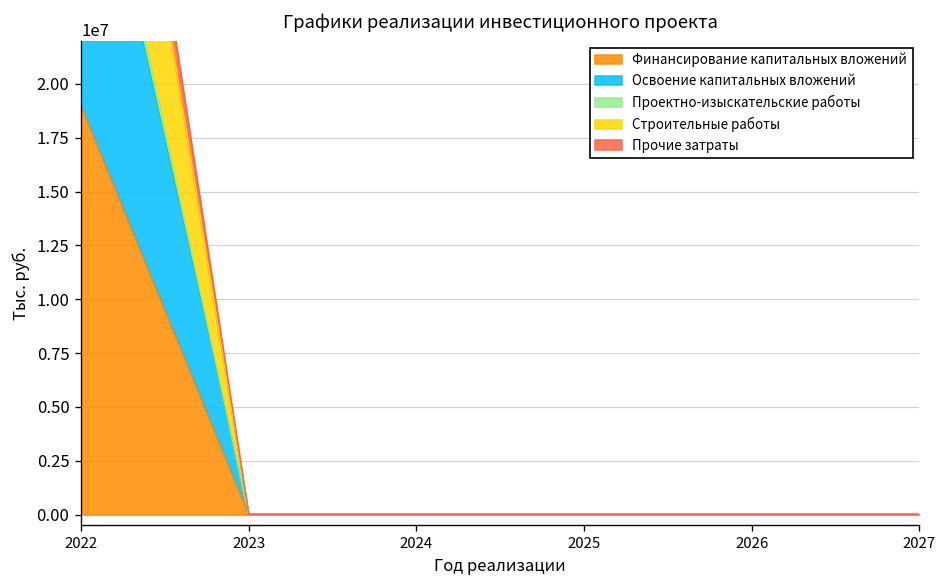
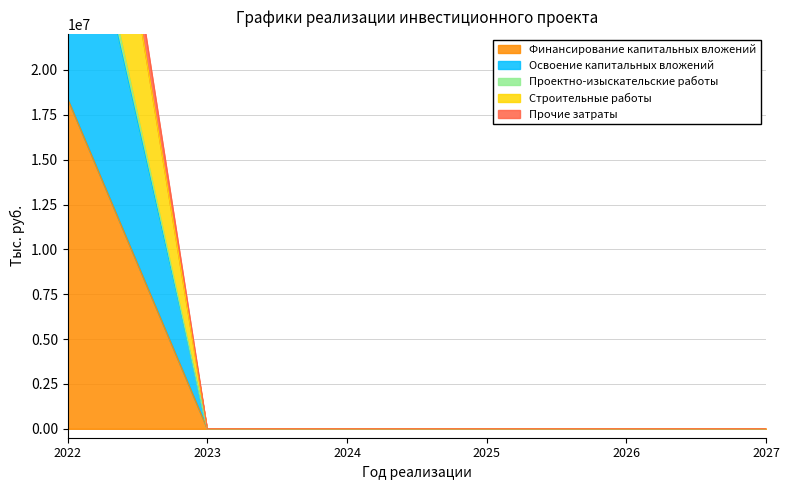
  {
    "Финансирование капитальных вложений": {
-     "2022": 19000000
+     "2022": 18400000
    }
  }
